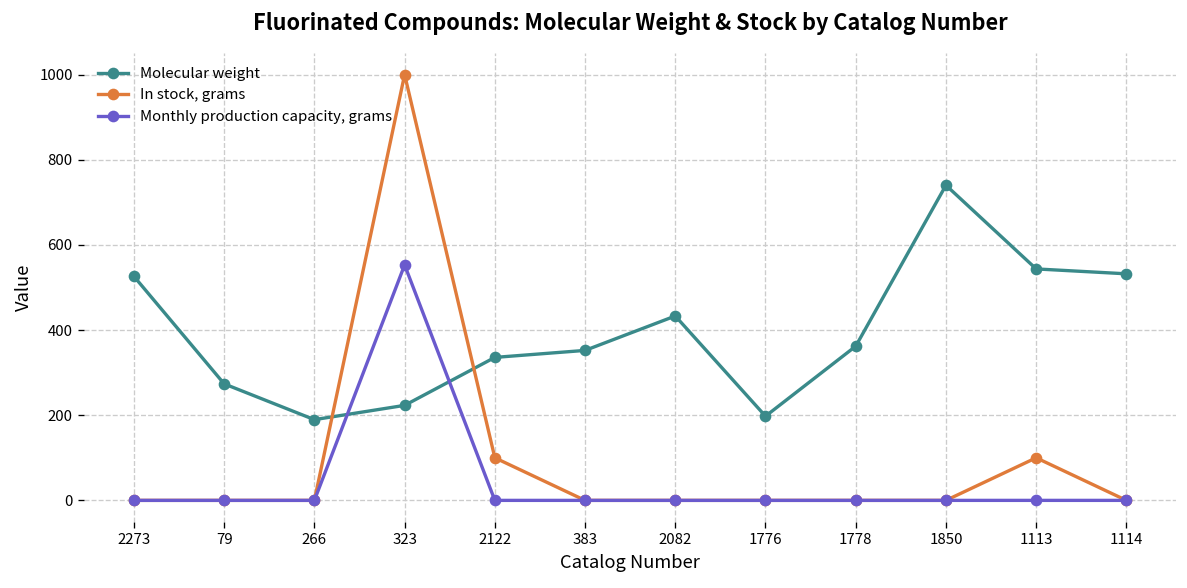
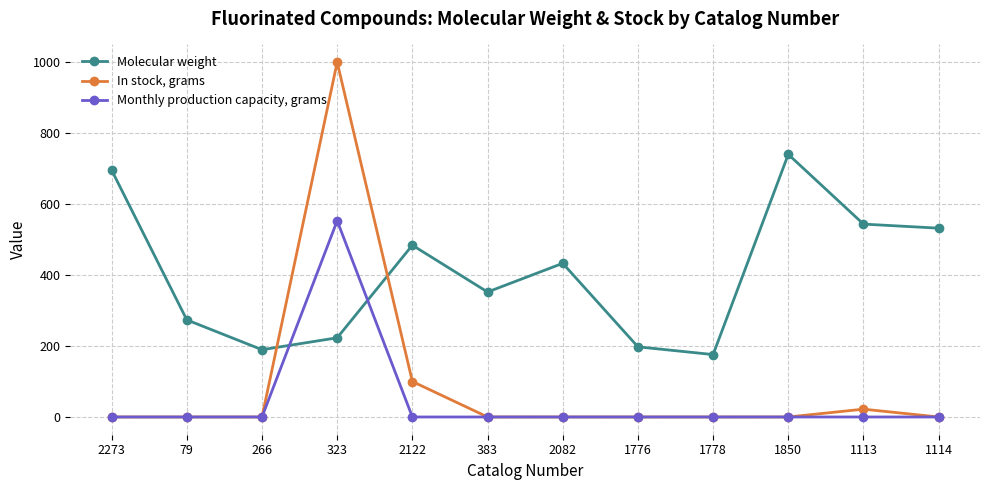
  {
    "Molecular weight": {
-     "2273": 530,
+     "2273": 700,
      "79": 270,
      "266": 190,
      "323": 220,
-     "2122": 340,
+     "2122": 480,
      "383": 350,
      "2082": 430,
      "1776": 200,
-     "1778": 360,
+     "1778": 180,
      "1850": 740,
      "1113": 540,
      "1114": 530
    },
    "In stock, grams": {
      "323": 1000,
      "2122": 100,
-     "1113": 100
+     "1113": 20
    },
    "Monthly production capacity, grams": {
      "323": 550,
      "2122": 0,
      "1113": 0
    }
  }
